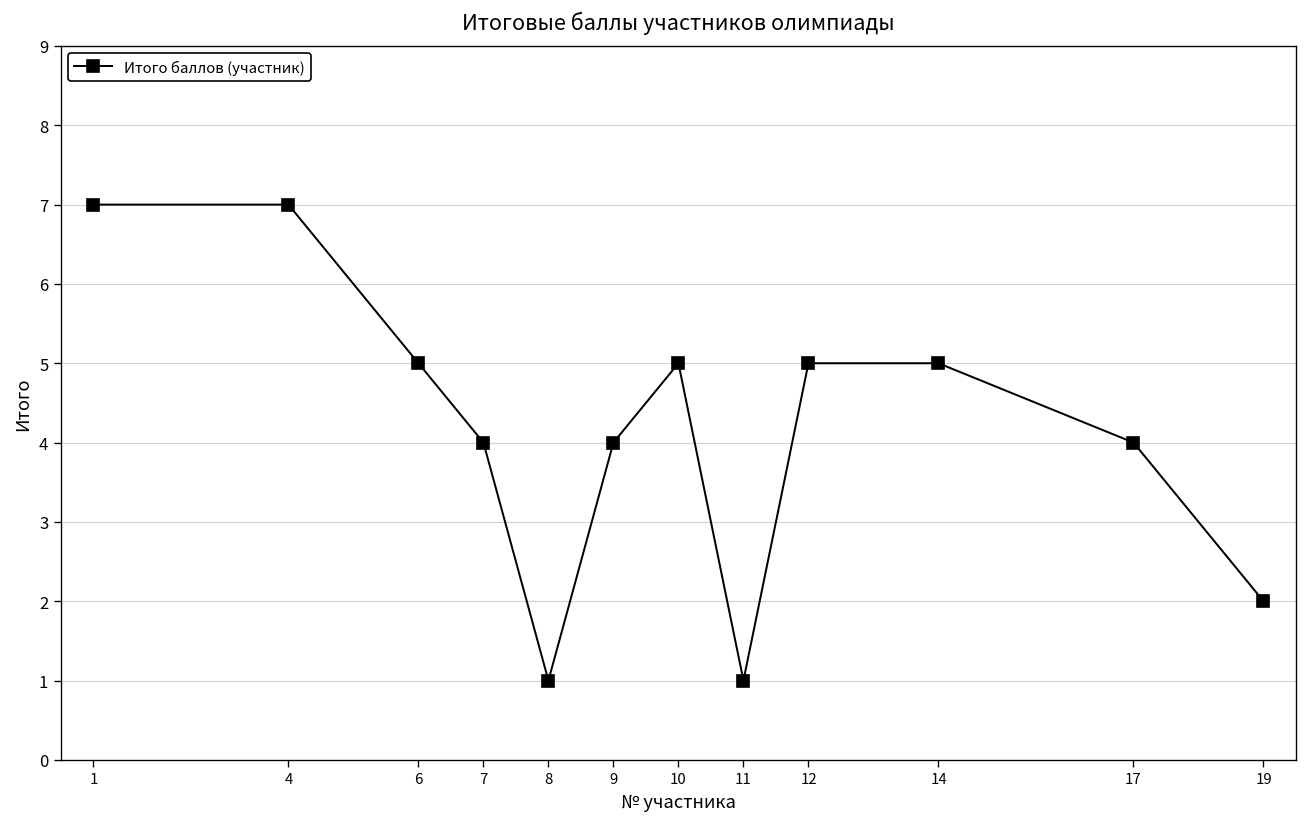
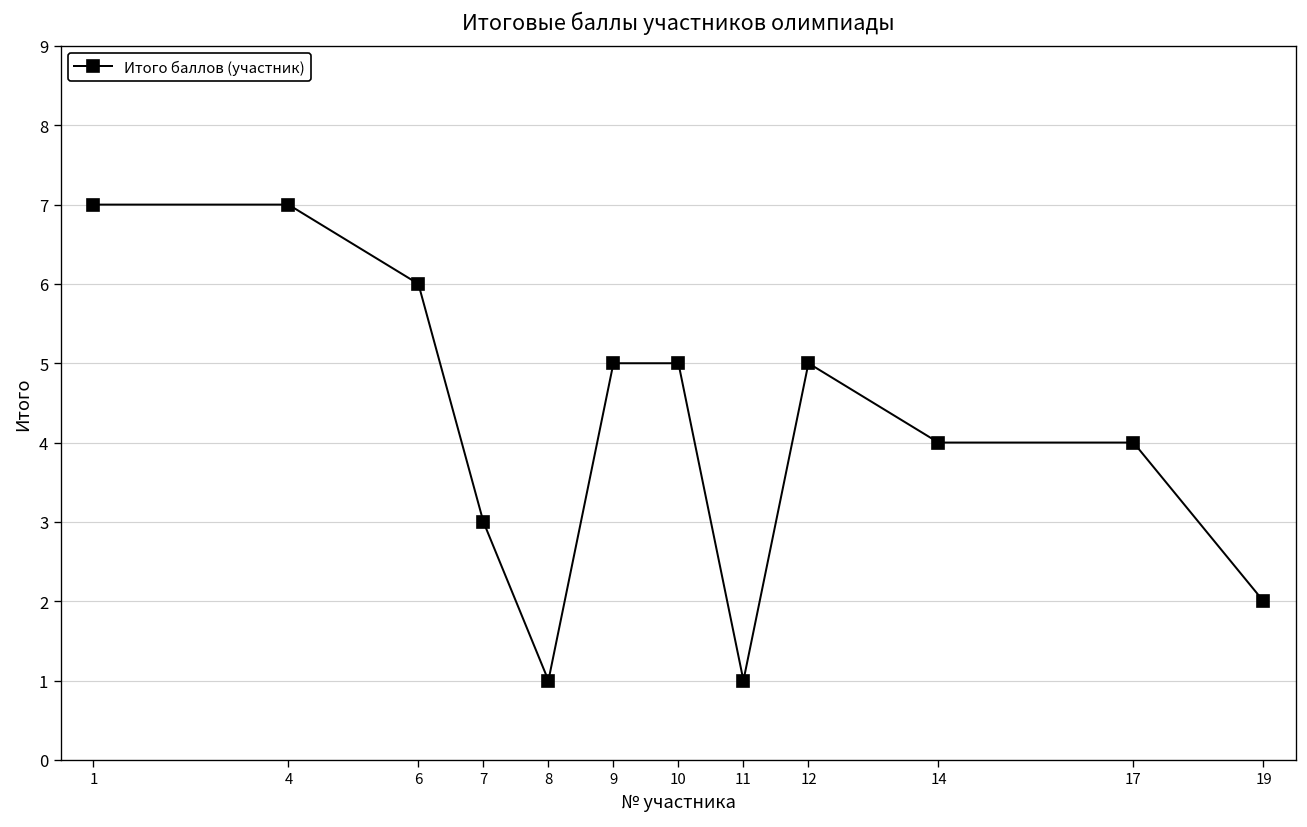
  {
    "1": 7,
    "4": 7,
-   "6": 5,
-   "7": 4,
+   "6": 6,
+   "7": 3,
    "8": 1,
-   "9": 4,
+   "9": 5,
    "10": 5,
    "11": 1,
    "12": 5,
-   "14": 5,
+   "14": 4,
    "17": 4,
    "19": 2
  }
